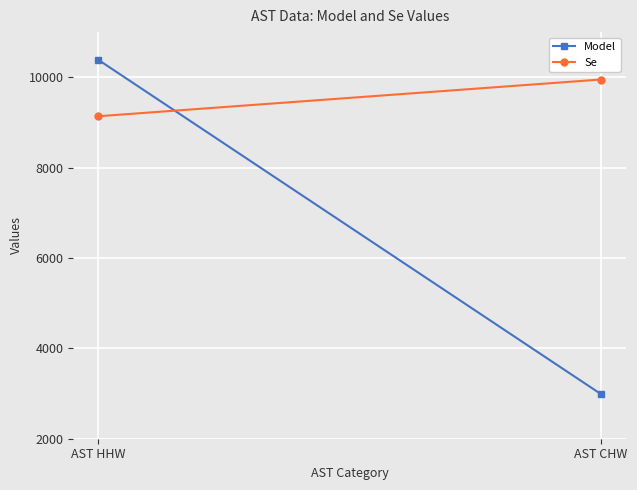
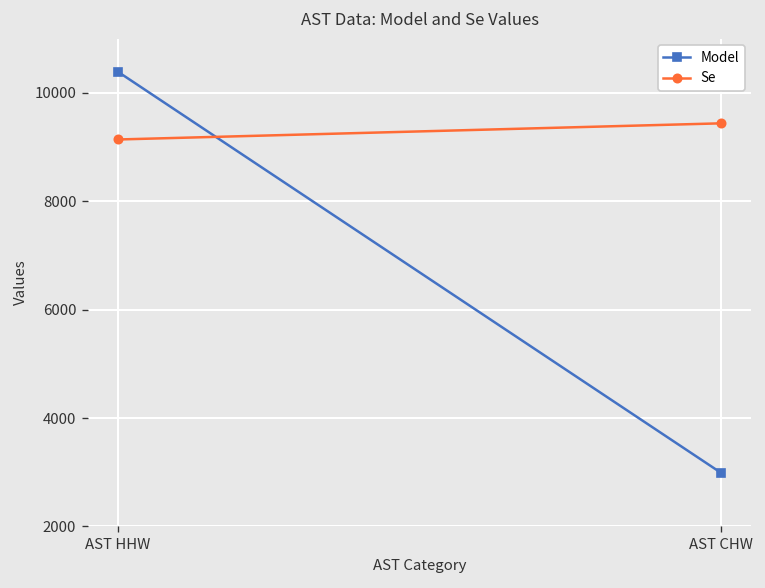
  {
    "Model": {
      "AST HHW": 10400,
      "AST CHW": 3000
    },
    "Se": {
      "AST HHW": 9100,
-     "AST CHW": 10000
+     "AST CHW": 9400
    }
  }
